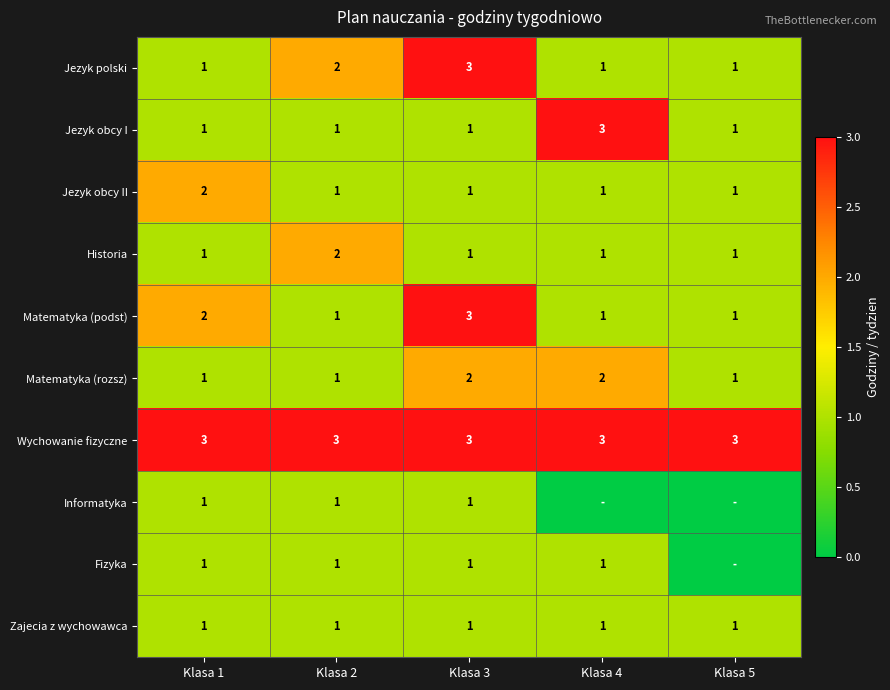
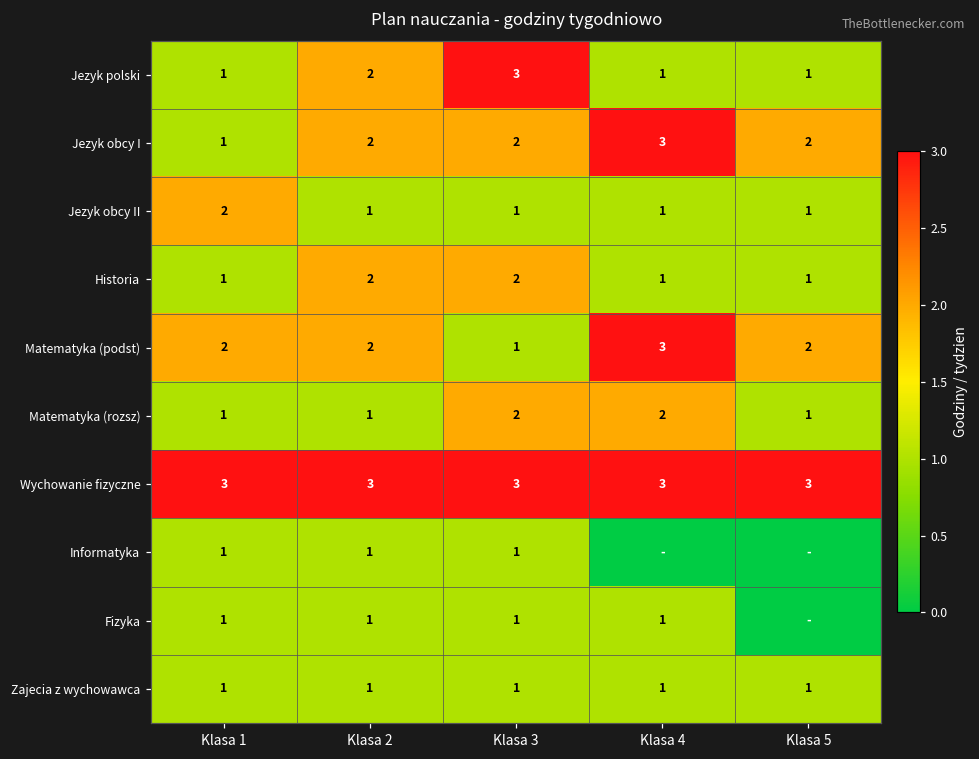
  {
    "Jezyk polski": {
      "Klasa 1": 1,
      "Klasa 2": 2,
      "Klasa 3": 3,
      "Klasa 4": 1,
      "Klasa 5": 1
    },
    "Jezyk obcy I": {
      "Klasa 1": 1,
-     "Klasa 2": 1,
-     "Klasa 3": 1,
+     "Klasa 2": 2,
+     "Klasa 3": 2,
      "Klasa 4": 3,
-     "Klasa 5": 1
+     "Klasa 5": 2
    },
    "Jezyk obcy II": {
      "Klasa 1": 2,
      "Klasa 2": 1,
      "Klasa 3": 1,
      "Klasa 4": 1,
      "Klasa 5": 1
    },
    "Historia": {
      "Klasa 1": 1,
      "Klasa 2": 2,
-     "Klasa 3": 1,
+     "Klasa 3": 2,
      "Klasa 4": 1,
      "Klasa 5": 1
    },
    "Matematyka (podst)": {
      "Klasa 1": 2,
-     "Klasa 2": 1,
-     "Klasa 3": 3,
-     "Klasa 4": 1,
-     "Klasa 5": 1
+     "Klasa 2": 2,
+     "Klasa 3": 1,
+     "Klasa 4": 3,
+     "Klasa 5": 2
    },
    "Matematyka (rozsz)": {
      "Klasa 1": 1,
      "Klasa 2": 1,
      "Klasa 3": 2,
      "Klasa 4": 2,
      "Klasa 5": 1
    },
    "Wychowanie fizyczne": {
      "Klasa 1": 3,
      "Klasa 2": 3,
      "Klasa 3": 3,
      "Klasa 4": 3,
      "Klasa 5": 3
    },
    "Informatyka": {
      "Klasa 1": 1,
      "Klasa 2": 1,
      "Klasa 3": 1
    },
    "Fizyka": {
      "Klasa 1": 1,
      "Klasa 2": 1,
      "Klasa 3": 1,
      "Klasa 4": 1
    },
    "Zajecia z wychowawca": {
      "Klasa 1": 1,
      "Klasa 2": 1,
      "Klasa 3": 1,
      "Klasa 4": 1,
      "Klasa 5": 1
    }
  }
